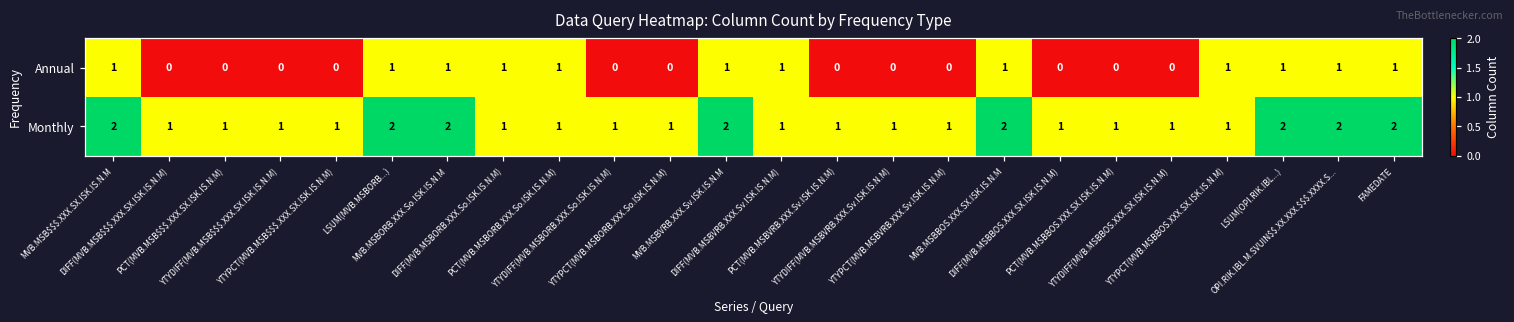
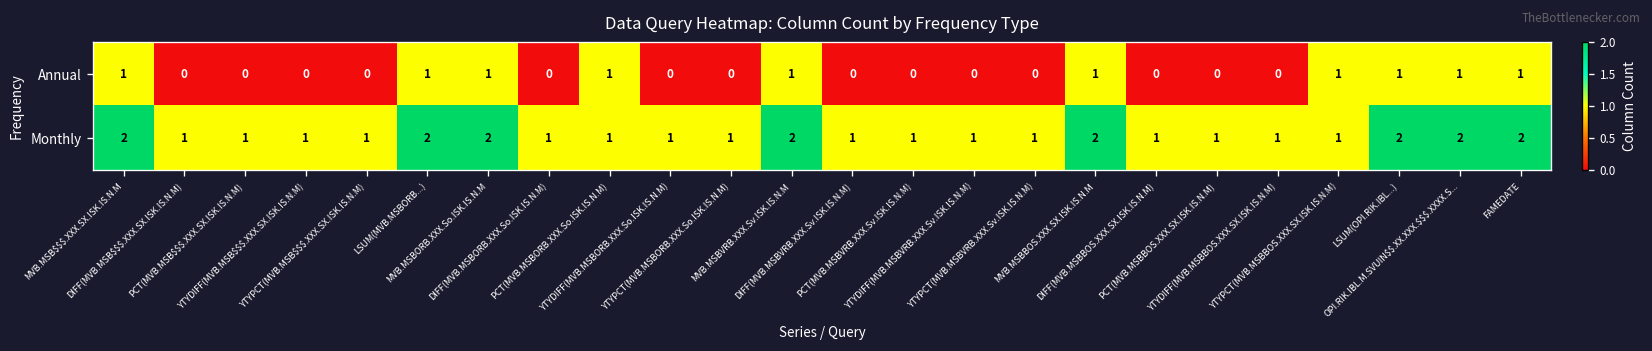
  {
    "Annual": {
      "LSUM(MVB.MSBORB...)": 1,
      "MVB.MSBORB.XXX.So.ISK.IS.N.M": 1,
-     "DIFF(MVB.MSBORB.XXX.So.ISK.IS.N.M)": 1,
+     "DIFF(MVB.MSBORB.XXX.So.ISK.IS.N.M)": 0,
      "PCT(MVB.MSBORB.XXX.So.ISK.IS.N.M)": 1,
      "YTYDIFF(MVB.MSBORB.XXX.So.ISK.IS.N.M)": 0,
      "YTYPCT(MVB.MSBORB.XXX.So.ISK.IS.N.M)": 0,
      "MVB.MSBVRB.XXX.Sv.ISK.IS.N.M": 1,
-     "DIFF(MVB.MSBVRB.XXX.Sv.ISK.IS.N.M)": 1,
+     "DIFF(MVB.MSBVRB.XXX.Sv.ISK.IS.N.M)": 0,
      "PCT(MVB.MSBVRB.XXX.Sv.ISK.IS.N.M)": 0,
      "YTYDIFF(MVB.MSBVRB.XXX.Sv.ISK.IS.N.M)": 0,
      "YTYPCT(MVB.MSBVRB.XXX.Sv.ISK.IS.N.M)": 0,
      "MVB.MSBBOS.XXX.SX.ISK.IS.N.M": 1,
      "DIFF(MVB.MSBBOS.XXX.SX.ISK.IS.N.M)": 0,
      "PCT(MVB.MSBBOS.XXX.SX.ISK.IS.N.M)": 0,
      "YTYDIFF(MVB.MSBBOS.XXX.SX.ISK.IS.N.M)": 0,
      "YTYPCT(MVB.MSBBOS.XXX.SX.ISK.IS.N.M)": 1,
      "LSUM(OPI.RIK.IBL...)": 1,
      "FAMEDATE": 1
    },
    "Monthly": {
      "LSUM(MVB.MSBORB...)": 2,
      "MVB.MSBORB.XXX.So.ISK.IS.N.M": 2,
      "DIFF(MVB.MSBORB.XXX.So.ISK.IS.N.M)": 1,
      "PCT(MVB.MSBORB.XXX.So.ISK.IS.N.M)": 1,
      "YTYDIFF(MVB.MSBORB.XXX.So.ISK.IS.N.M)": 1,
      "YTYPCT(MVB.MSBORB.XXX.So.ISK.IS.N.M)": 1,
      "MVB.MSBVRB.XXX.Sv.ISK.IS.N.M": 2,
      "DIFF(MVB.MSBVRB.XXX.Sv.ISK.IS.N.M)": 1,
      "PCT(MVB.MSBVRB.XXX.Sv.ISK.IS.N.M)": 1,
      "YTYDIFF(MVB.MSBVRB.XXX.Sv.ISK.IS.N.M)": 1,
      "YTYPCT(MVB.MSBVRB.XXX.Sv.ISK.IS.N.M)": 1,
      "MVB.MSBBOS.XXX.SX.ISK.IS.N.M": 2,
      "DIFF(MVB.MSBBOS.XXX.SX.ISK.IS.N.M)": 1,
      "PCT(MVB.MSBBOS.XXX.SX.ISK.IS.N.M)": 1,
      "YTYDIFF(MVB.MSBBOS.XXX.SX.ISK.IS.N.M)": 1,
      "YTYPCT(MVB.MSBBOS.XXX.SX.ISK.IS.N.M)": 1,
      "LSUM(OPI.RIK.IBL...)": 2,
      "FAMEDATE": 2
    }
  }
